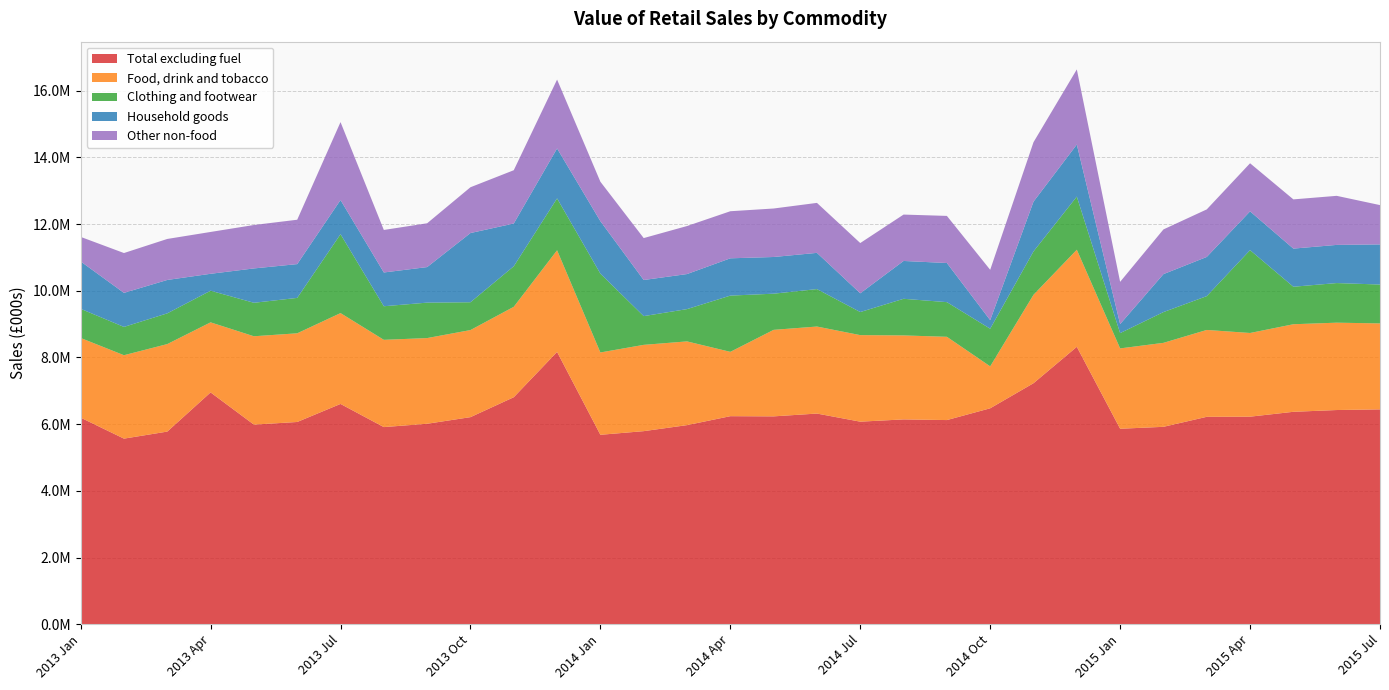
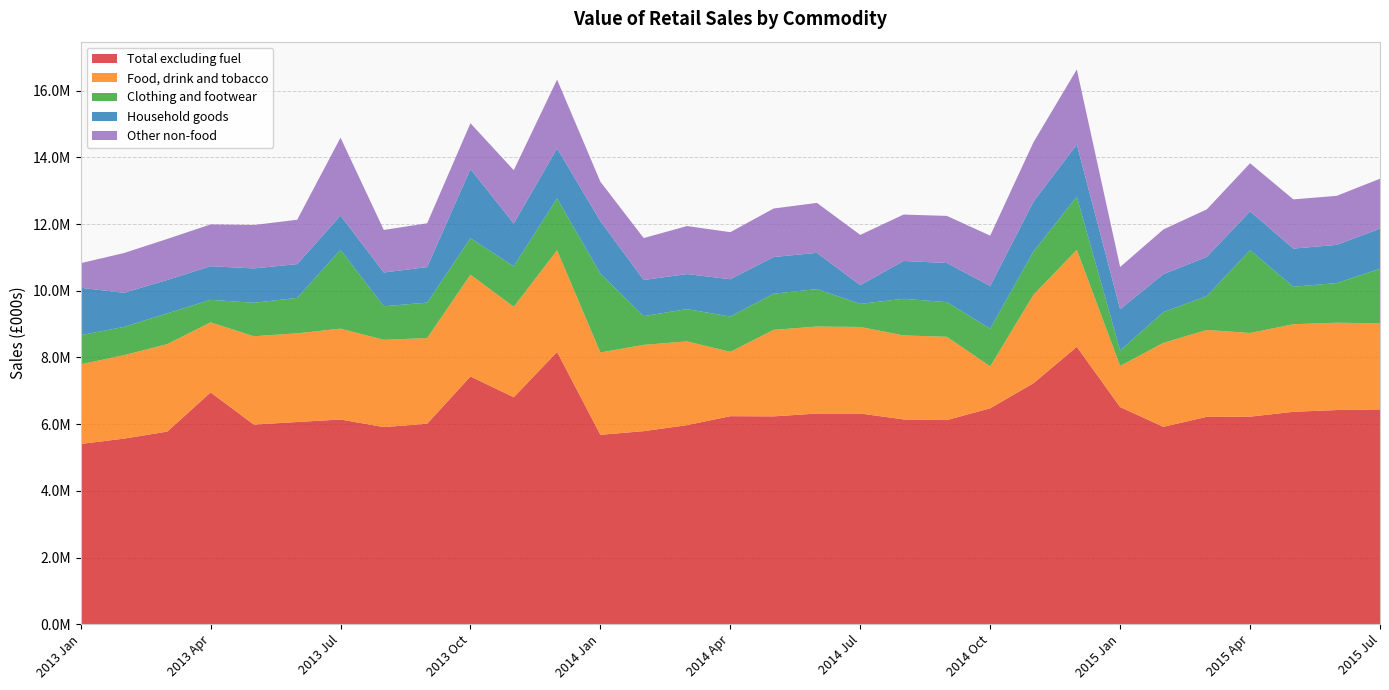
  {
    "Total excluding fuel": {
-     "2013 Jan": 6200000,
+     "2013 Jan": 5400000,
      "2013 Apr": 7000000,
-     "2013 Jul": 6600000,
-     "2013 Oct": 6200000,
+     "2013 Jul": 6100000,
+     "2013 Oct": 7400000,
      "2014 Jan": 5700000,
      "2014 Apr": 6200000,
-     "2014 Jul": 6100000,
+     "2014 Jul": 6300000,
      "2014 Oct": 6500000,
-     "2015 Jan": 5900000,
+     "2015 Jan": 6500000,
      "2015 Apr": 6200000,
      "2015 Jul": 6400000
    },
    "Food, drink and tobacco": {
      "2013 Jan": 2400000,
      "2013 Apr": 2100000,
      "2013 Jul": 2700000,
-     "2013 Oct": 2600000,
+     "2013 Oct": 3100000,
      "2014 Jan": 2500000,
      "2014 Apr": 1900000,
      "2014 Jul": 2600000,
      "2014 Oct": 1300000,
-     "2015 Jan": 2400000,
+     "2015 Jan": 1200000,
      "2015 Apr": 2500000,
      "2015 Jul": 2600000
    },
    "Clothing and footwear": {
      "2013 Jan": 900000,
-     "2013 Apr": 900000,
+     "2013 Apr": 700000,
      "2013 Jul": 2400000,
-     "2013 Oct": 800000,
+     "2013 Oct": 1100000,
      "2014 Jan": 2400000,
-     "2014 Apr": 1700000,
+     "2014 Apr": 1100000,
      "2014 Jul": 700000,
      "2014 Oct": 1100000,
      "2015 Jan": 500000,
      "2015 Apr": 2500000,
-     "2015 Jul": 1200000
+     "2015 Jul": 1600000
    },
    "Household goods": {
      "2013 Jan": 1400000,
-     "2013 Apr": 500000,
+     "2013 Apr": 1000000,
      "2013 Jul": 1000000,
      "2013 Oct": 2100000,
      "2014 Jan": 1600000,
      "2014 Apr": 1100000,
      "2014 Jul": 600000,
-     "2014 Oct": 300000,
-     "2015 Jan": 300000,
+     "2014 Oct": 1300000,
+     "2015 Jan": 1200000,
      "2015 Apr": 1200000,
      "2015 Jul": 1200000
    },
    "Other non-food": {
      "2013 Jan": 700000,
      "2013 Apr": 1300000,
      "2013 Jul": 2300000,
      "2013 Oct": 1400000,
      "2014 Jan": 1200000,
      "2014 Apr": 1400000,
      "2014 Jul": 1500000,
      "2014 Oct": 1500000,
      "2015 Jan": 1300000,
      "2015 Apr": 1400000,
-     "2015 Jul": 1200000
+     "2015 Jul": 1500000
    }
  }
